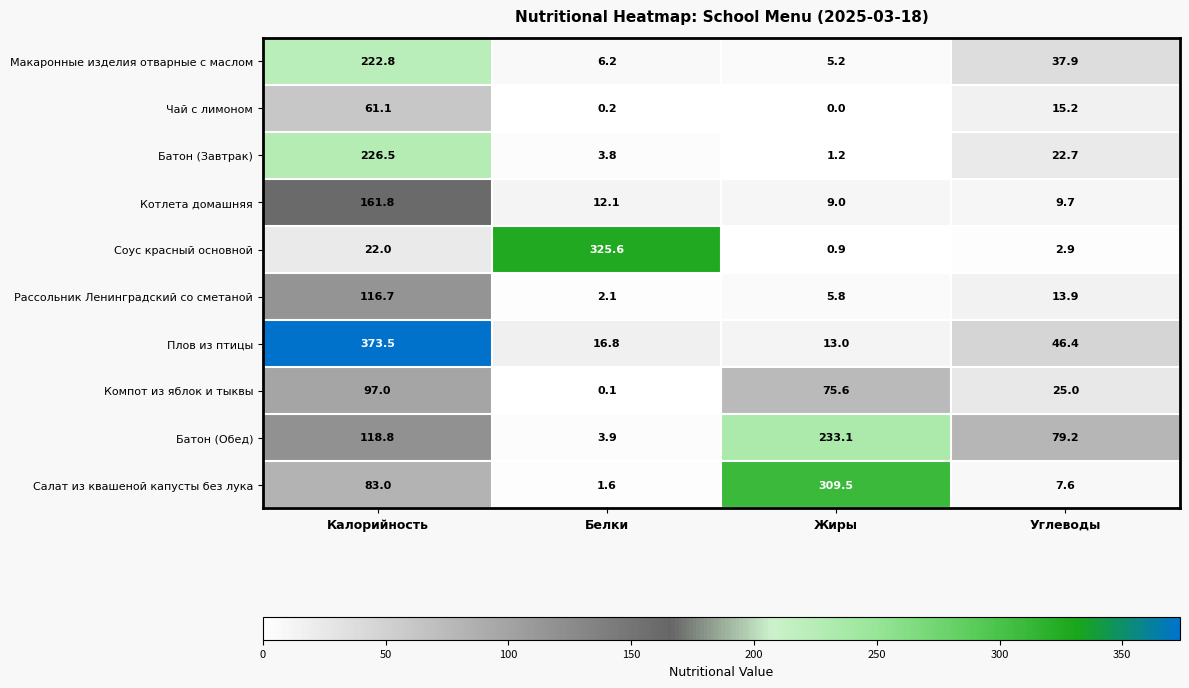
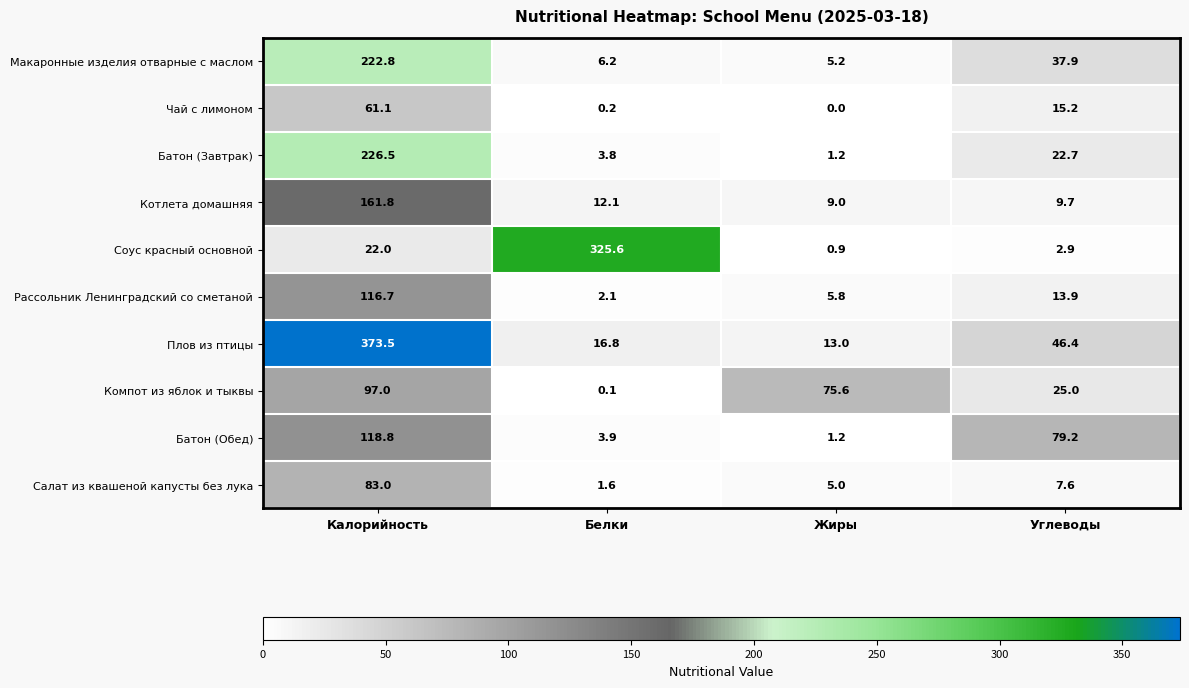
  {
    "Макаронные изделия отварные с маслом": {
      "Калорийность": 222.8,
      "Белки": 6.2,
      "Жиры": 5.2,
      "Углеводы": 37.9
    },
    "Чай с лимоном": {
      "Калорийность": 61.1,
      "Белки": 0.2,
      "Жиры": 0.0,
      "Углеводы": 15.2
    },
    "Батон (Завтрак)": {
      "Калорийность": 226.5,
      "Белки": 3.8,
      "Жиры": 1.2,
      "Углеводы": 22.7
    },
    "Котлета домашняя": {
      "Калорийность": 161.8,
      "Белки": 12.1,
      "Жиры": 9.0,
      "Углеводы": 9.7
    },
    "Соус красный основной": {
      "Калорийность": 22.0,
      "Белки": 325.6,
      "Жиры": 0.9,
      "Углеводы": 2.9
    },
    "Рассольник Ленинградский со сметаной": {
      "Калорийность": 116.7,
      "Белки": 2.1,
      "Жиры": 5.8,
      "Углеводы": 13.9
    },
    "Плов из птицы": {
      "Калорийность": 373.5,
      "Белки": 16.8,
      "Жиры": 13.0,
      "Углеводы": 46.4
    },
    "Компот из яблок и тыквы": {
      "Калорийность": 97.0,
      "Белки": 0.1,
      "Жиры": 75.6,
      "Углеводы": 25.0
    },
    "Батон (Обед)": {
      "Калорийность": 118.8,
      "Белки": 3.9,
-     "Жиры": 233.1,
+     "Жиры": 1.2,
      "Углеводы": 79.2
    },
    "Салат из квашеной капусты без лука": {
      "Калорийность": 83.0,
      "Белки": 1.6,
-     "Жиры": 309.5,
+     "Жиры": 5.0,
      "Углеводы": 7.6
    }
  }
